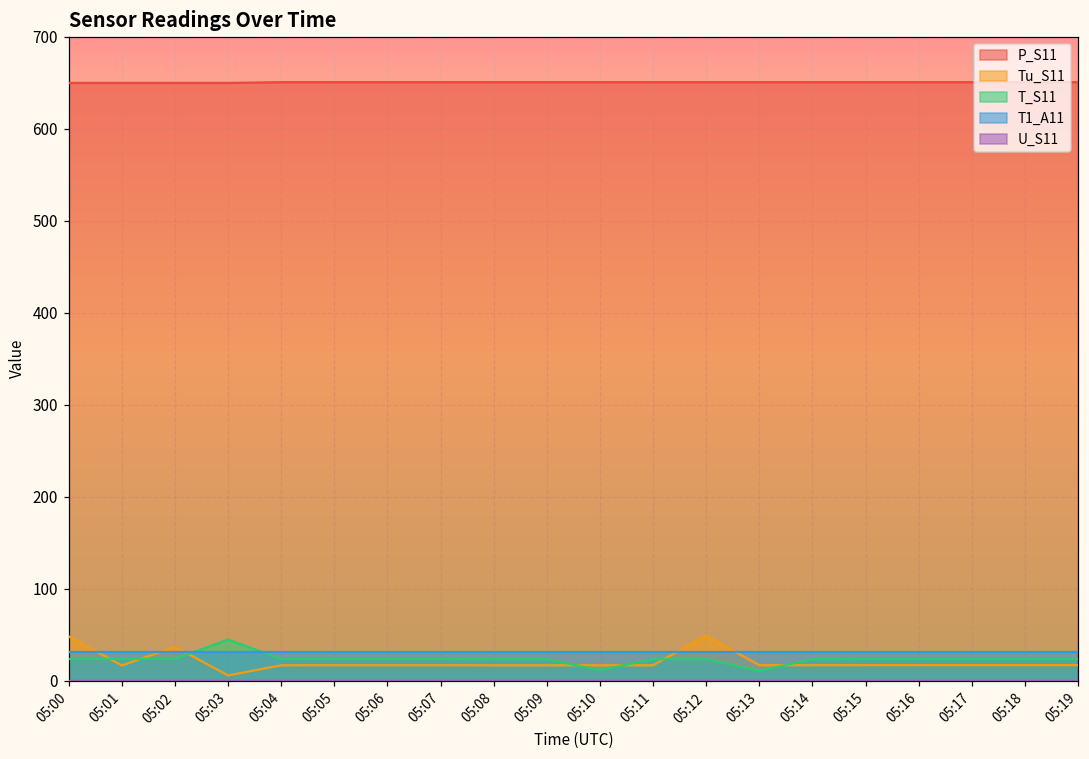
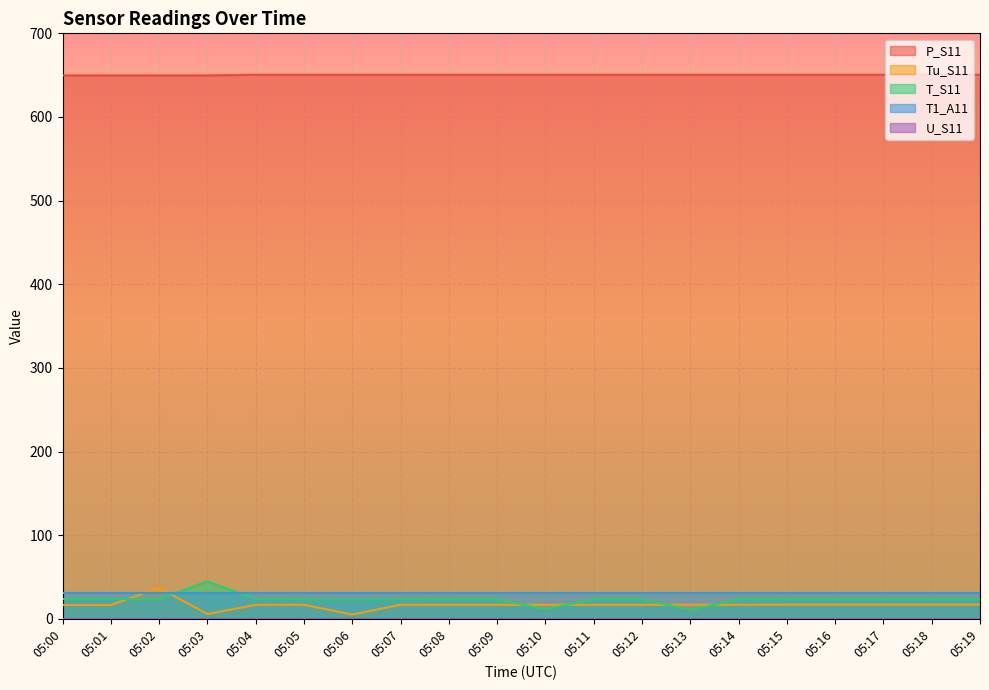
  {
    "P_S11": {
      "05:00": 650,
      "05:01": 650,
      "05:02": 650,
      "05:03": 650,
      "05:04": 650,
      "05:05": 650,
      "05:06": 650,
      "05:07": 650,
      "05:08": 650,
      "05:09": 650,
      "05:10": 650,
      "05:11": 650,
      "05:12": 650,
      "05:13": 650,
      "05:14": 650,
      "05:15": 650,
      "05:16": 650,
      "05:17": 650,
      "05:19": 650
    },
    "Tu_S11": {
-     "05:00": 50,
+     "05:00": 20,
      "05:01": 20,
      "05:02": 40,
      "05:03": 10,
      "05:04": 20,
      "05:05": 20,
-     "05:06": 20,
+     "05:06": 10,
      "05:07": 20,
      "05:08": 20,
      "05:09": 20,
      "05:10": 20,
      "05:11": 20,
-     "05:12": 50,
+     "05:12": 20,
      "05:13": 20,
      "05:14": 20,
      "05:15": 20,
      "05:16": 20,
      "05:17": 20,
      "05:18": 20,
      "05:19": 20
    },
    "T_S11": {
      "05:00": 20,
      "05:01": 20,
      "05:02": 20,
      "05:03": 40,
      "05:04": 20,
      "05:05": 20,
      "05:06": 20,
      "05:07": 20,
      "05:08": 20,
      "05:09": 20,
      "05:10": 10,
      "05:11": 20,
      "05:12": 20,
      "05:13": 10,
      "05:14": 20,
      "05:15": 20,
      "05:16": 20,
      "05:17": 20,
      "05:18": 20,
      "05:19": 20
    },
    "T1_A11": {
      "05:00": 30,
      "05:01": 30,
      "05:02": 30,
      "05:03": 30,
      "05:04": 30,
      "05:05": 30,
      "05:06": 30,
      "05:07": 30,
      "05:08": 30,
      "05:09": 30,
      "05:10": 30,
      "05:11": 30,
      "05:12": 30,
      "05:13": 30,
      "05:14": 30,
      "05:15": 30,
      "05:16": 30,
      "05:17": 30,
      "05:18": 30,
      "05:19": 30
    },
    "U_S11": {
      "05:00": 0,
      "05:01": 0,
      "05:02": 0,
      "05:03": 0,
      "05:04": 0,
      "05:05": 0,
      "05:06": 0,
      "05:07": 0,
      "05:08": 0,
      "05:09": 0,
      "05:10": 0,
      "05:11": 0,
      "05:12": 0,
      "05:13": 0,
      "05:14": 0,
      "05:15": 0,
      "05:16": 0,
      "05:17": 0,
      "05:18": 0,
      "05:19": 0
    }
  }
